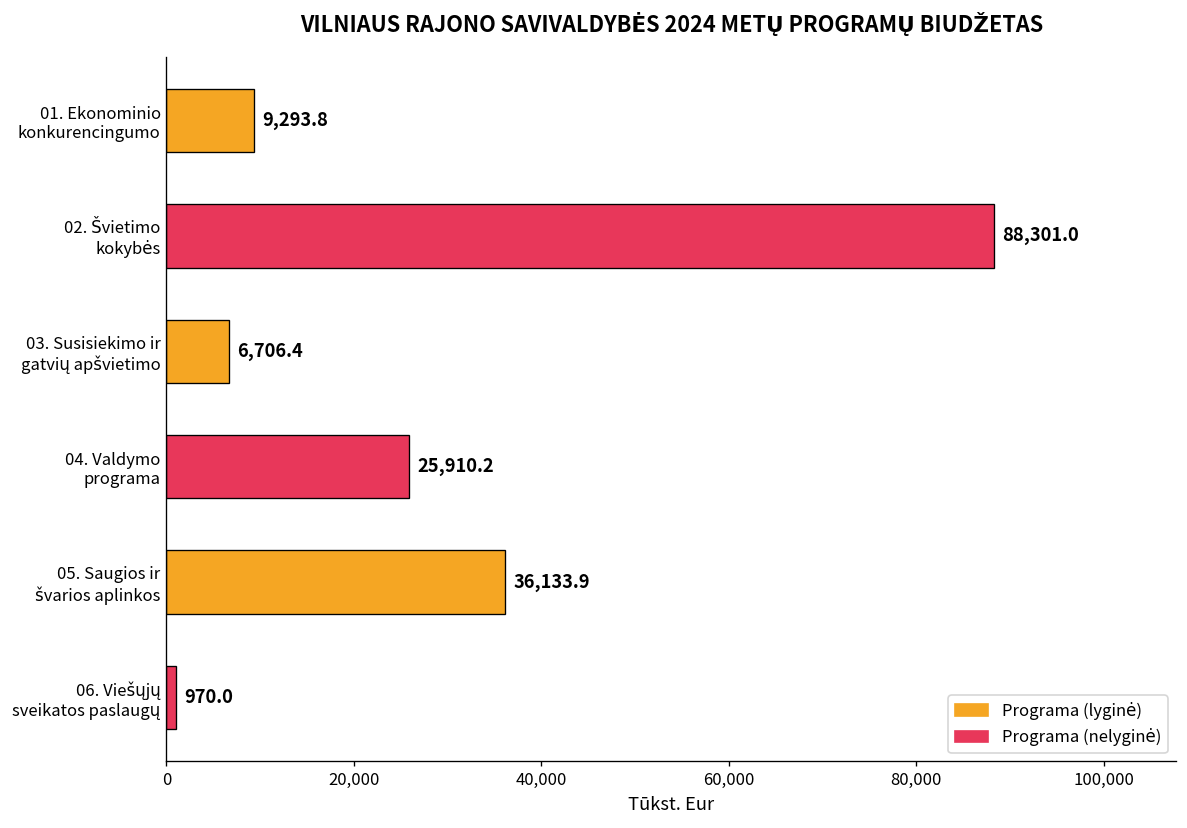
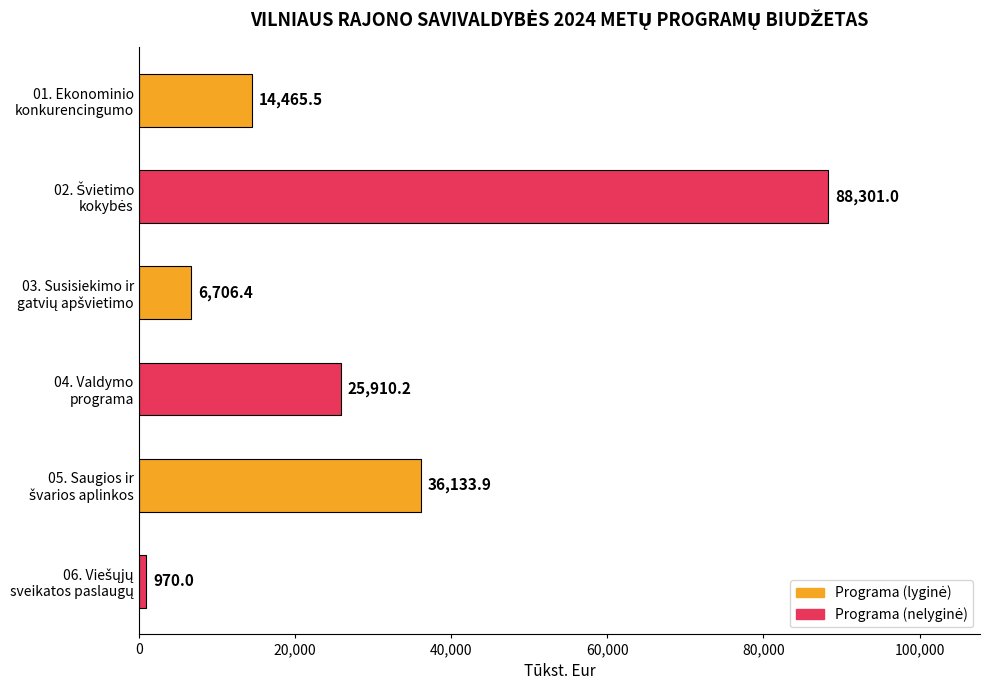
  {
-   "01. Ekonominio konkurencingumo": "9,293.8",
+   "01. Ekonominio konkurencingumo": "14,465.5",
    "02. Švietimo kokybės": "88,301.0",
    "03. Susisiekimo ir gatvių apšvietimo": "6,706.4",
    "04. Valdymo programa": "25,910.2",
    "05. Saugios ir švarios aplinkos": "36,133.9",
    "06. Viešųjų sveikatos paslaugų": "970.0"
  }
